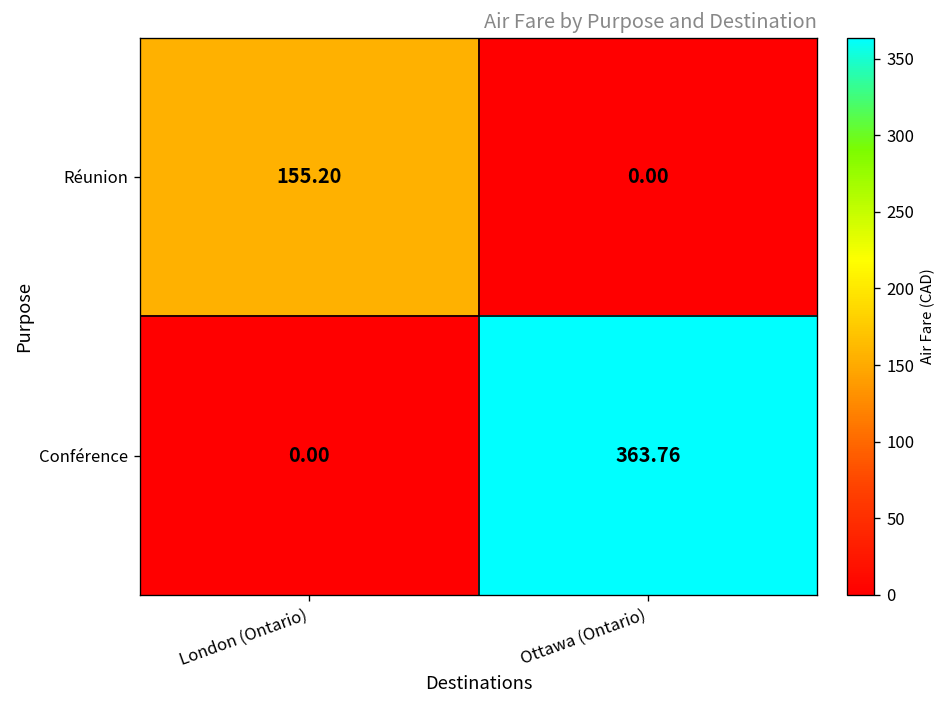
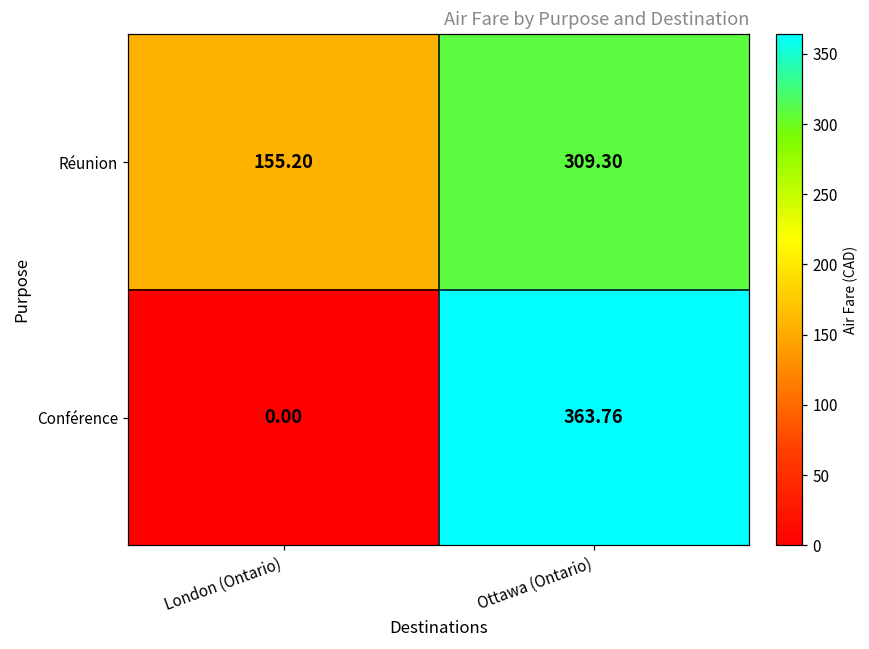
  {
    "Réunion": {
      "London (Ontario)": 155.20,
-     "Ottawa (Ontario)": 0.00
+     "Ottawa (Ontario)": 309.30
    },
    "Conférence": {
      "London (Ontario)": 0.00,
      "Ottawa (Ontario)": 363.76
    }
  }
